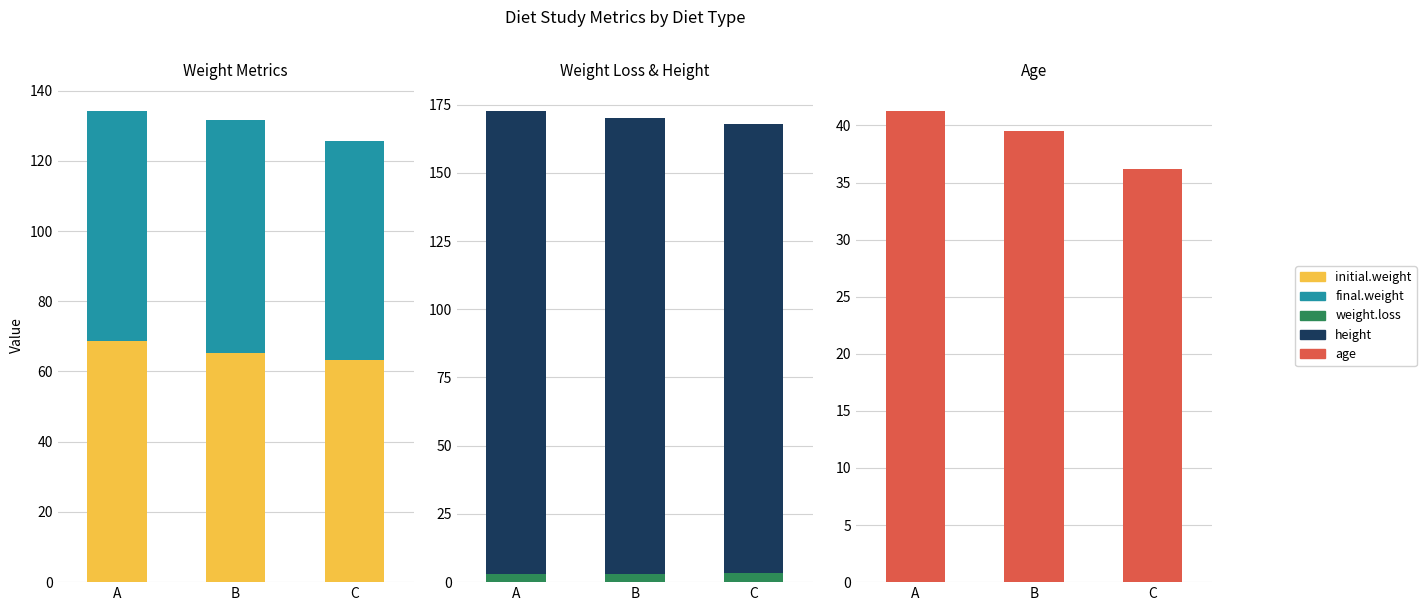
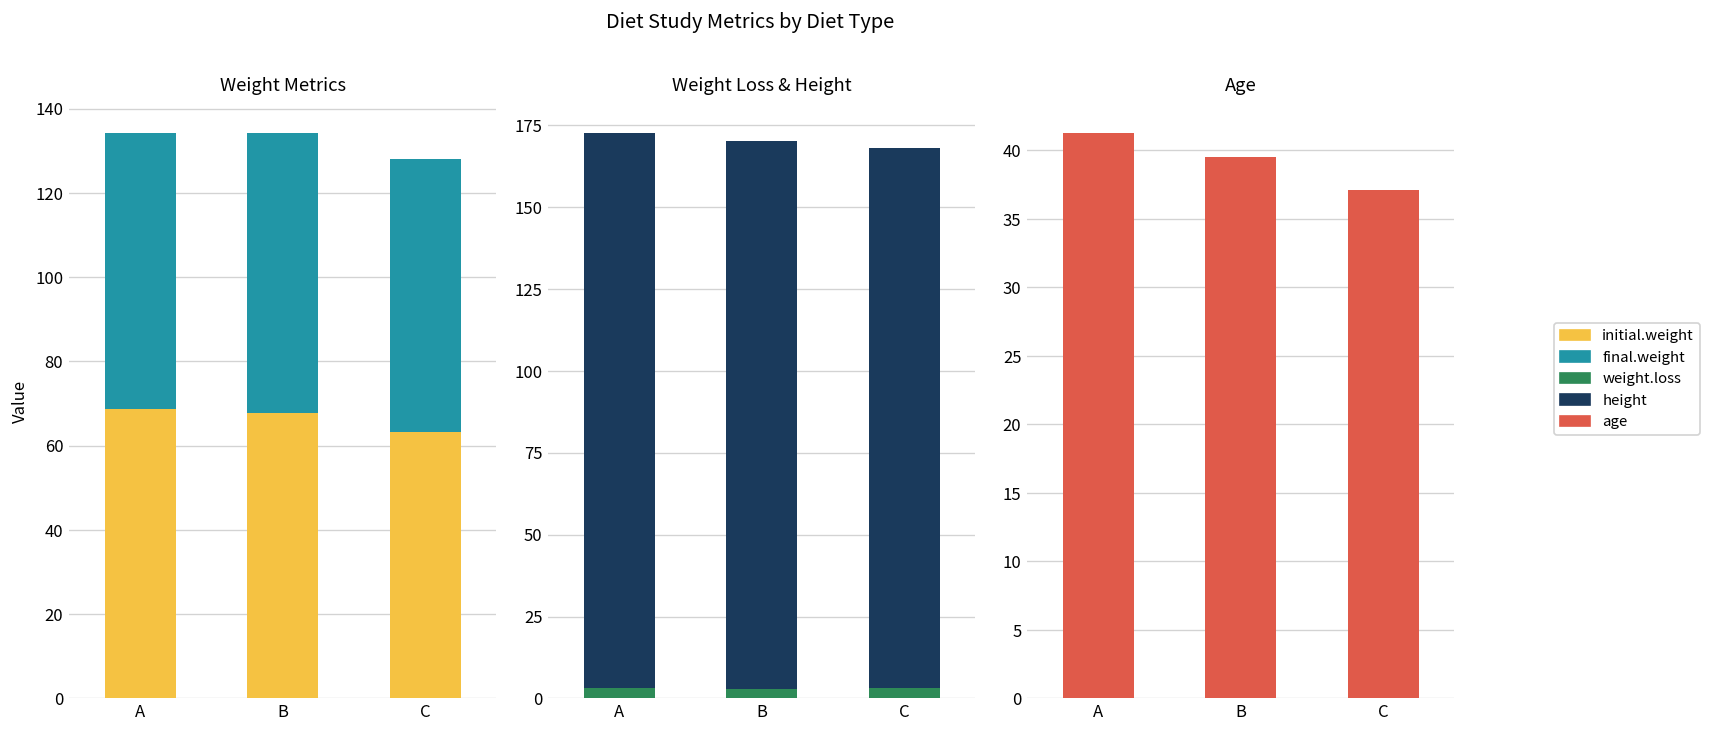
  {
    "Weight Metrics": {
      "initial.weight": {
        "A": 69,
-       "B": 65,
+       "B": 68,
        "C": 63
      },
      "final.weight": {
        "A": 66,
        "B": 66,
-       "C": 62
+       "C": 65
      }
    },
    "Weight Loss & Height": {
      "weight.loss": {
        "A": 3,
        "B": 3,
        "C": 3
      },
      "height": {
        "A": 170,
        "B": 167,
        "C": 165
      }
    },
    "Age": {
      "A": 41.3,
      "B": 39.5,
-     "C": 36.1
+     "C": 37.1
    }
  }
